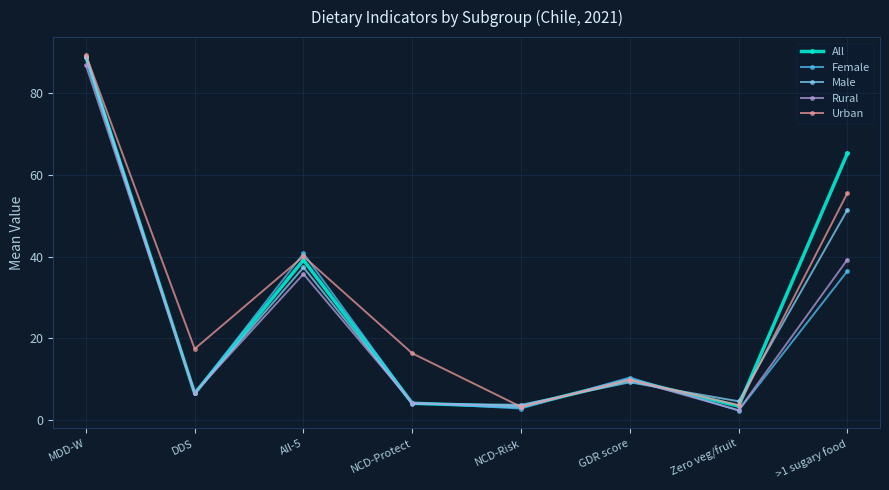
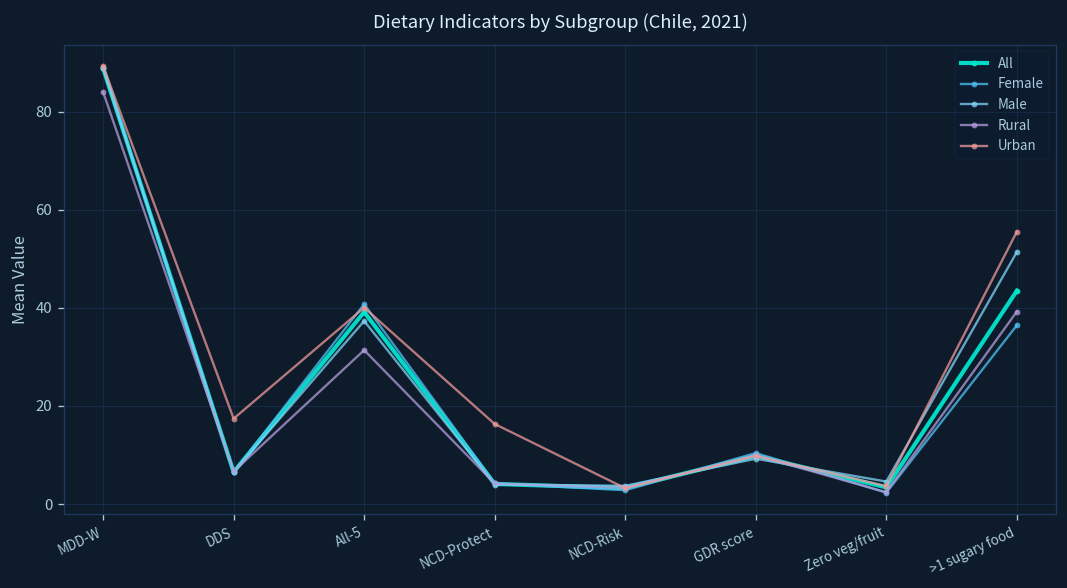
  {
    "All": {
      "All-5": 39,
-     ">1 sugary food": 65
+     ">1 sugary food": 43
    },
    "Rural": {
-     "MDD-W": 87,
-     "All-5": 36,
+     "MDD-W": 84,
+     "All-5": 31,
      ">1 sugary food": 39
    },
    "Urban": {
      "DDS": 17,
      "All-5": 40,
      "NCD-Protect": 16,
      ">1 sugary food": 56
    }
  }
